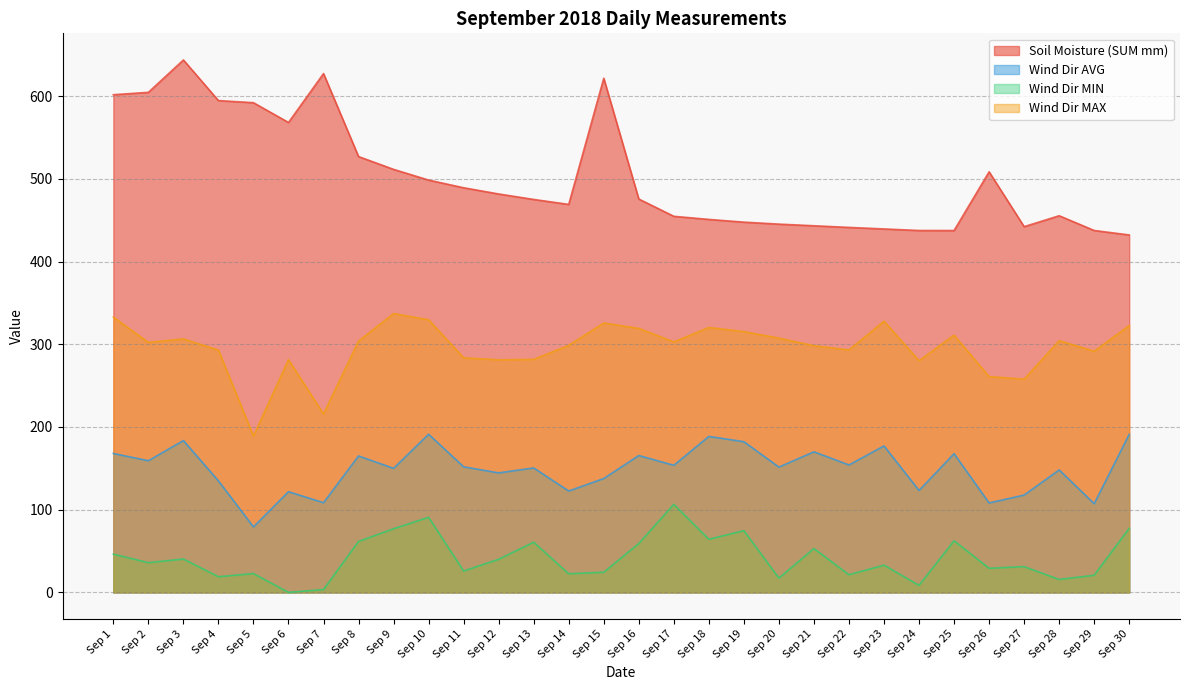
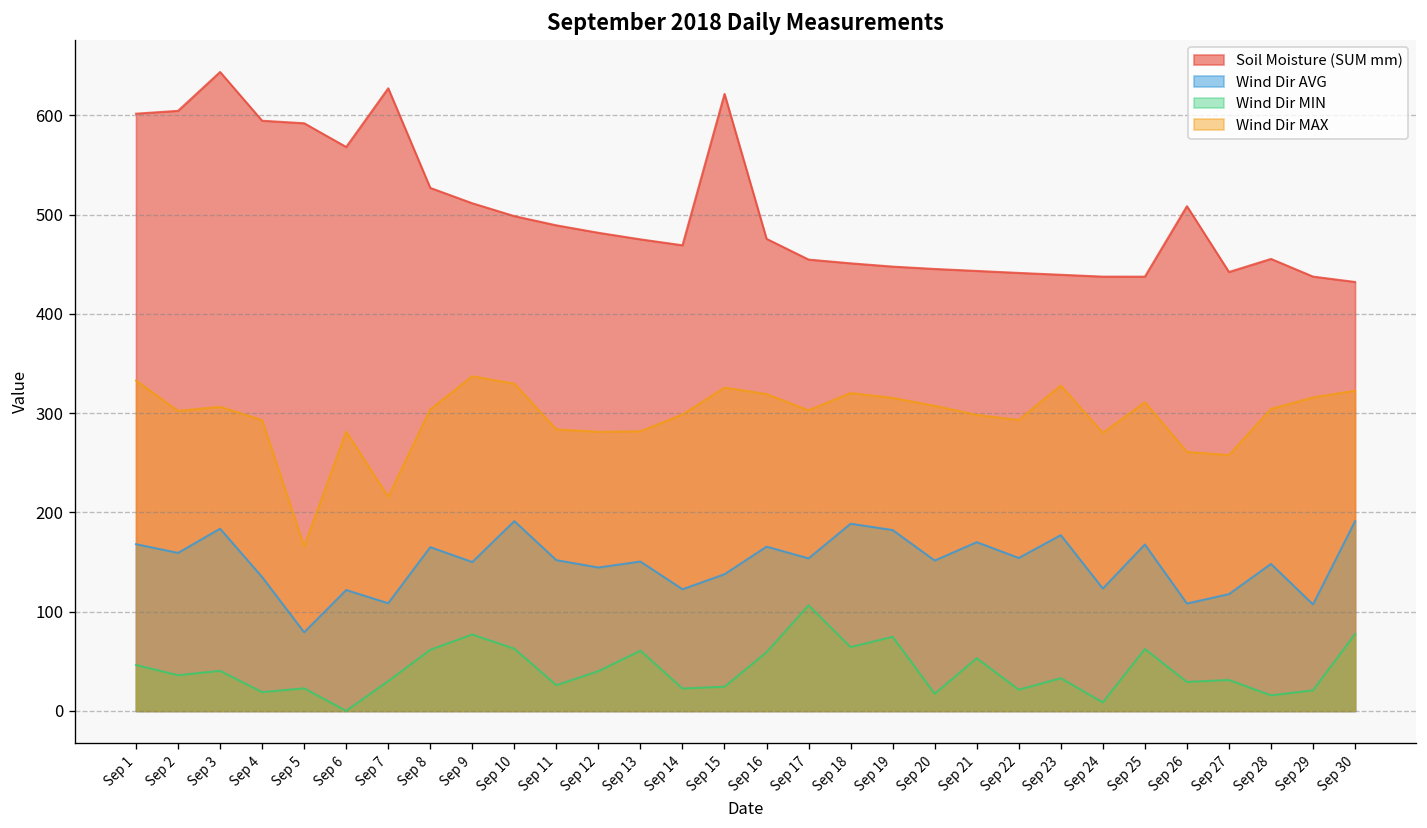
  {
    "Soil Moisture (SUM mm)": {
      "Sep 1": 600,
      "Sep 2": 600,
      "Sep 3": 640,
      "Sep 4": 590,
      "Sep 5": 590,
      "Sep 6": 570,
      "Sep 7": 630,
      "Sep 8": 530,
      "Sep 9": 510,
      "Sep 10": 500,
      "Sep 11": 490,
      "Sep 12": 480,
      "Sep 13": 480,
      "Sep 14": 470,
      "Sep 15": 620,
      "Sep 16": 480,
      "Sep 17": 450,
      "Sep 18": 450,
      "Sep 19": 450,
      "Sep 20": 450,
      "Sep 21": 440,
      "Sep 22": 440,
      "Sep 23": 440,
      "Sep 24": 440,
      "Sep 25": 440,
      "Sep 26": 510,
      "Sep 27": 440,
      "Sep 28": 460,
      "Sep 29": 440,
      "Sep 30": 430
    },
    "Wind Dir AVG": {
      "Sep 1": 170,
      "Sep 2": 160,
      "Sep 3": 180,
      "Sep 4": 130,
      "Sep 5": 80,
      "Sep 6": 120,
      "Sep 7": 110,
      "Sep 8": 170,
      "Sep 9": 150,
      "Sep 10": 190,
      "Sep 11": 150,
      "Sep 12": 140,
      "Sep 13": 150,
      "Sep 14": 120,
      "Sep 15": 140,
      "Sep 16": 170,
      "Sep 17": 150,
      "Sep 18": 190,
      "Sep 19": 180,
      "Sep 20": 150,
      "Sep 21": 170,
      "Sep 22": 150,
      "Sep 23": 180,
      "Sep 24": 120,
      "Sep 25": 170,
      "Sep 26": 110,
      "Sep 27": 120,
      "Sep 28": 150,
      "Sep 29": 110,
      "Sep 30": 190
    },
    "Wind Dir MIN": {
      "Sep 1": 50,
      "Sep 2": 40,
      "Sep 3": 40,
      "Sep 4": 20,
      "Sep 5": 20,
      "Sep 6": 0,
-     "Sep 7": 0,
+     "Sep 7": 30,
      "Sep 8": 60,
      "Sep 9": 80,
-     "Sep 10": 90,
+     "Sep 10": 60,
      "Sep 11": 30,
      "Sep 12": 40,
      "Sep 13": 60,
      "Sep 14": 20,
      "Sep 15": 20,
      "Sep 16": 60,
      "Sep 17": 110,
      "Sep 18": 60,
      "Sep 19": 70,
      "Sep 20": 20,
      "Sep 21": 50,
      "Sep 22": 20,
      "Sep 23": 30,
      "Sep 24": 10,
      "Sep 25": 60,
      "Sep 26": 30,
      "Sep 27": 30,
      "Sep 28": 20,
      "Sep 29": 20,
      "Sep 30": 80
    },
    "Wind Dir MAX": {
      "Sep 1": 330,
      "Sep 2": 300,
      "Sep 3": 310,
      "Sep 4": 290,
-     "Sep 5": 190,
+     "Sep 5": 170,
      "Sep 6": 280,
      "Sep 7": 220,
      "Sep 8": 300,
      "Sep 9": 340,
      "Sep 10": 330,
      "Sep 11": 280,
      "Sep 12": 280,
      "Sep 13": 280,
      "Sep 14": 300,
      "Sep 15": 330,
      "Sep 16": 320,
      "Sep 17": 300,
      "Sep 18": 320,
      "Sep 19": 320,
      "Sep 20": 310,
      "Sep 21": 300,
      "Sep 22": 290,
      "Sep 23": 330,
      "Sep 24": 280,
      "Sep 25": 310,
      "Sep 26": 260,
      "Sep 27": 260,
      "Sep 28": 300,
-     "Sep 29": 290,
+     "Sep 29": 320,
      "Sep 30": 320
    }
  }
